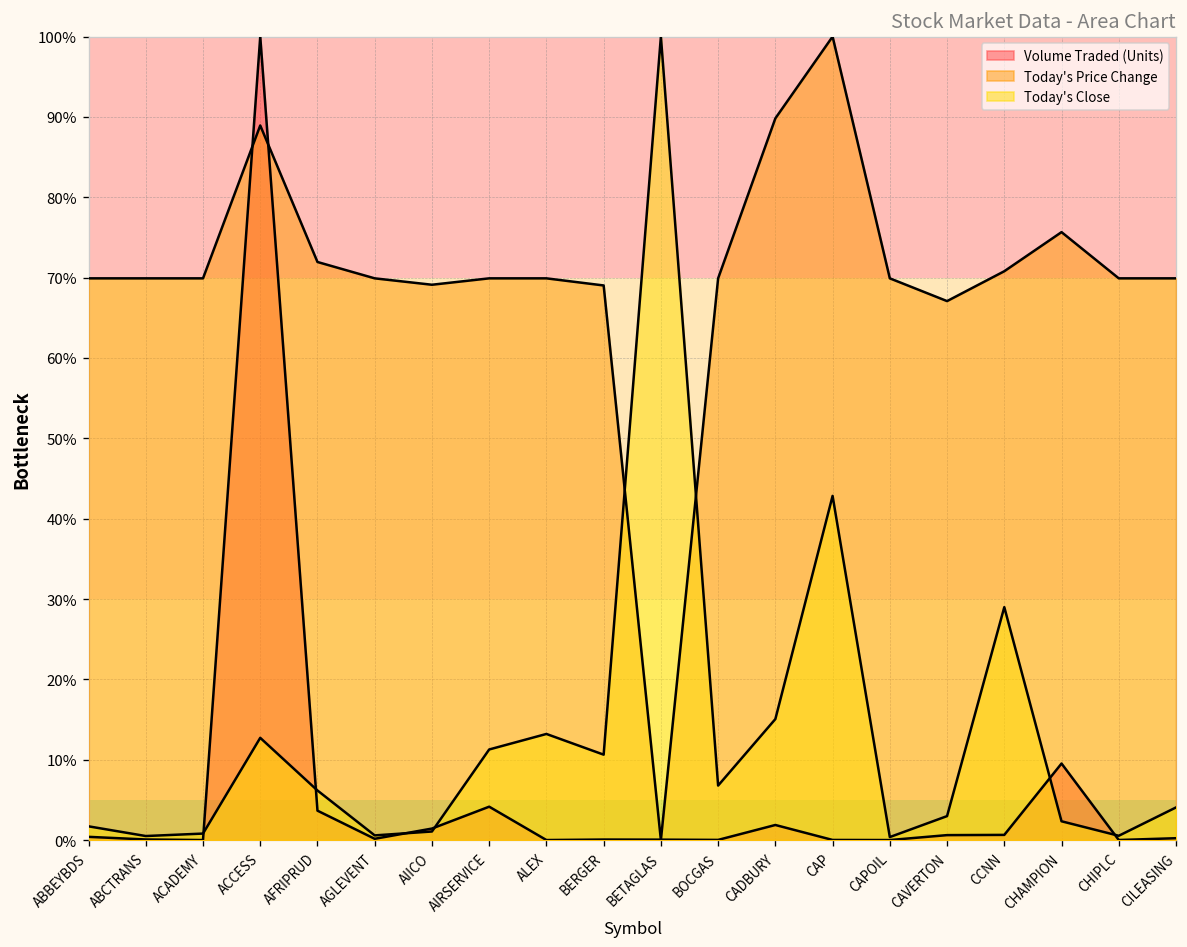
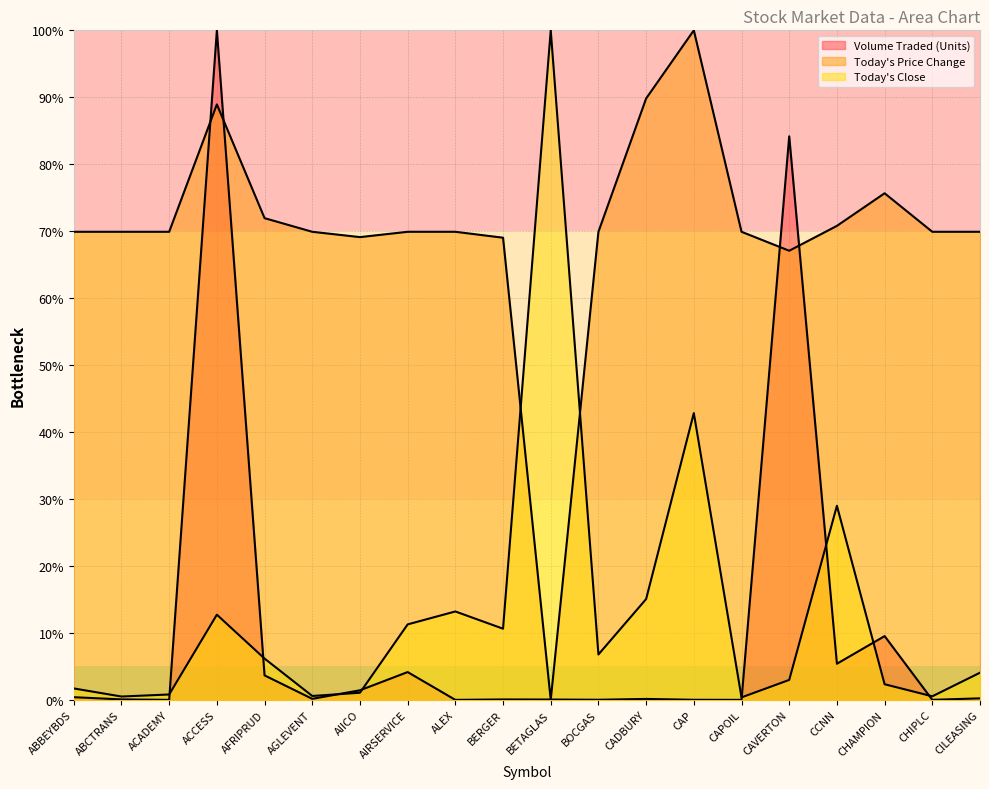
  {
    "Volume Traded (Units)": {
      "ABBEYBDS": "0%",
      "ABCTRANS": "0%",
      "ACADEMY": "0%",
      "ACCESS": "100%",
      "AFRIPRUD": "4%",
      "AGLEVENT": "0%",
      "AIRSERVICE": "4%",
      "ALEX": "0%",
      "BERGER": "0%",
      "BOCGAS": "0%",
-     "CADBURY": "2%",
+     "CADBURY": "0%",
      "CAP": "0%",
-     "CAVERTON": "1%",
-     "CCNN": "1%",
+     "CAVERTON": "84%",
+     "CCNN": "5%",
      "CHAMPION": "10%",
      "CHIPLC": "0%",
      "CILEASING": "0%"
    }
  }
